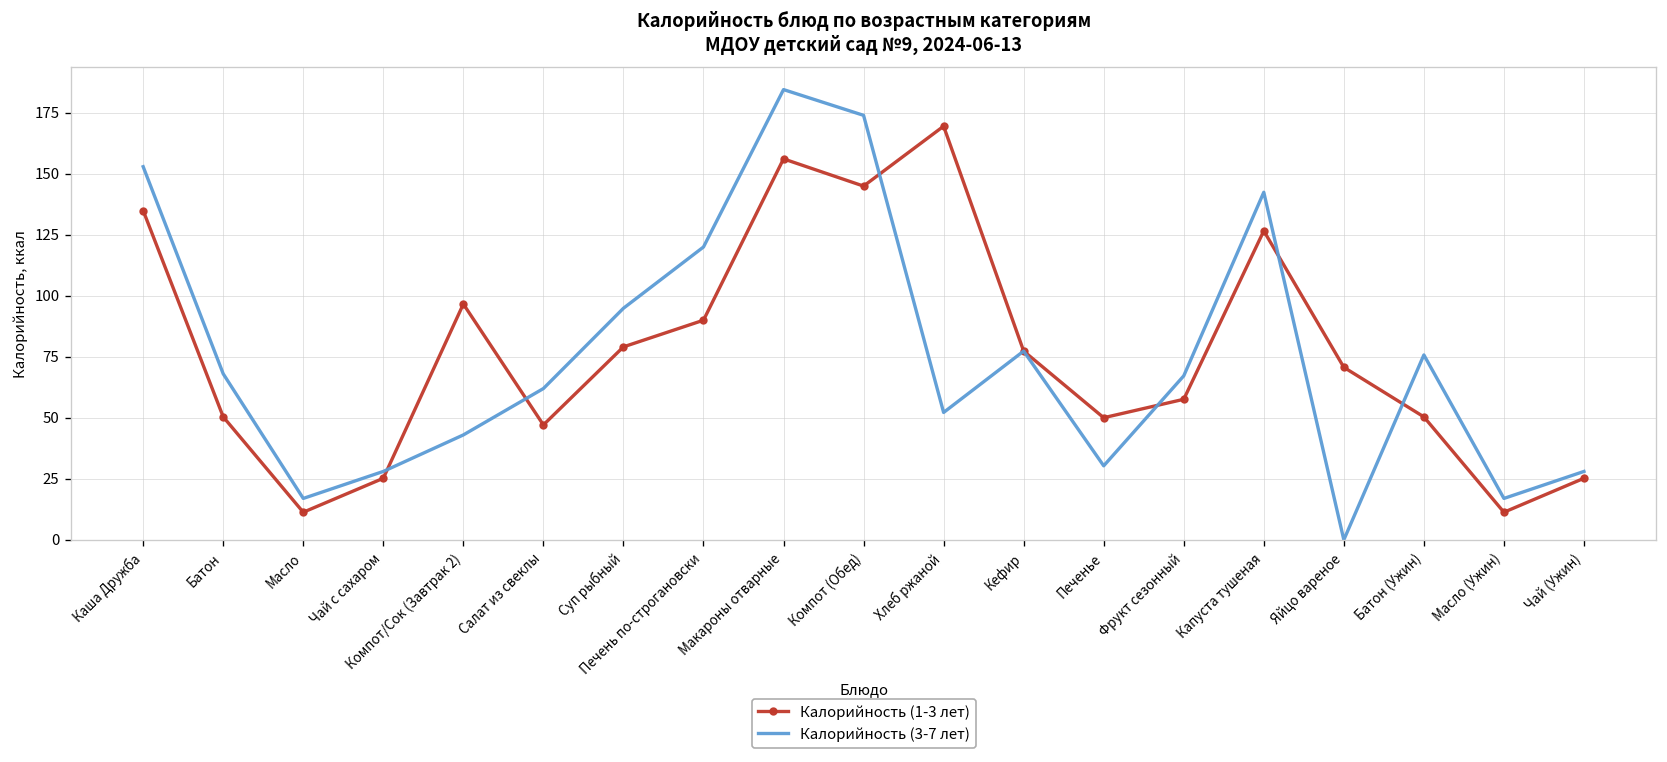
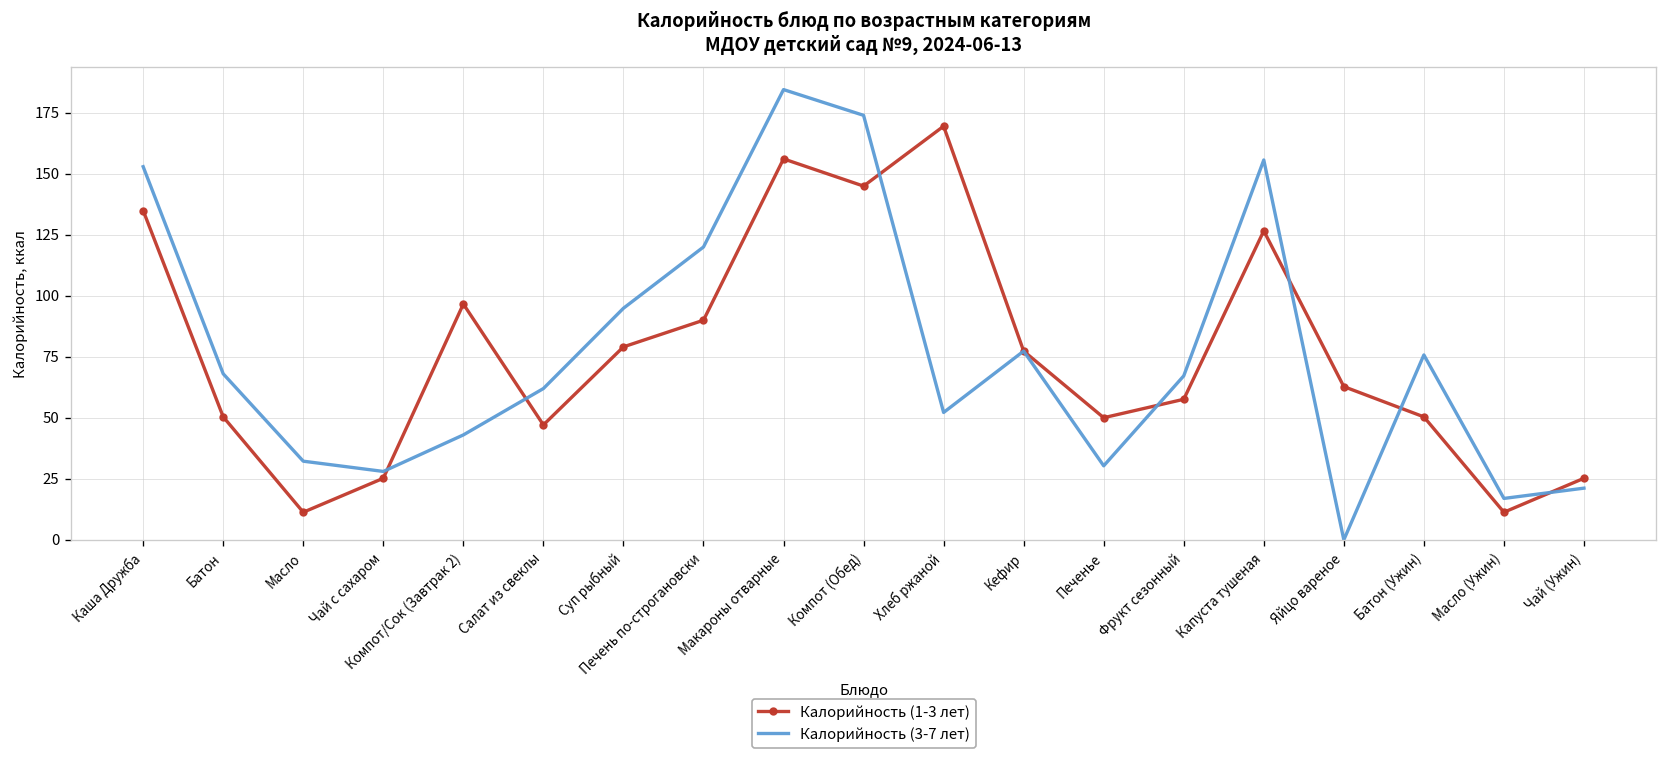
  {
    "Калорийность (1-3 лет)": {
      "Каша Дружба": 135,
      "Батон": 50,
      "Масло": 11,
      "Чай с сахаром": 25,
      "Компот/Сок (Завтрак 2)": 97,
      "Салат из свеклы": 47,
      "Суп рыбный": 79,
      "Печень по-строгановски": 90,
      "Макароны отварные": 156,
      "Компот (Обед)": 145,
      "Хлеб ржаной": 170,
      "Печенье": 50,
      "Фрукт сезонный": 58,
      "Капуста тушеная": 127,
-     "Яйцо вареное": 71,
+     "Яйцо вареное": 63,
      "Батон (Ужин)": 50,
      "Масло (Ужин)": 11,
      "Чай (Ужин)": 25
    },
    "Калорийность (3-7 лет)": {
      "Каша Дружба": 153,
      "Батон": 68,
-     "Масло": 17,
+     "Масло": 32,
      "Чай с сахаром": 28,
      "Компот/Сок (Завтрак 2)": 43,
      "Салат из свеклы": 62,
      "Суп рыбный": 95,
      "Печень по-строгановски": 120,
      "Макароны отварные": 185,
      "Компот (Обед)": 174,
      "Хлеб ржаной": 52,
      "Печенье": 30,
      "Фрукт сезонный": 67,
-     "Капуста тушеная": 142,
+     "Капуста тушеная": 156,
      "Яйцо вареное": 0,
      "Батон (Ужин)": 76,
      "Масло (Ужин)": 17,
-     "Чай (Ужин)": 28
+     "Чай (Ужин)": 21
    }
  }
